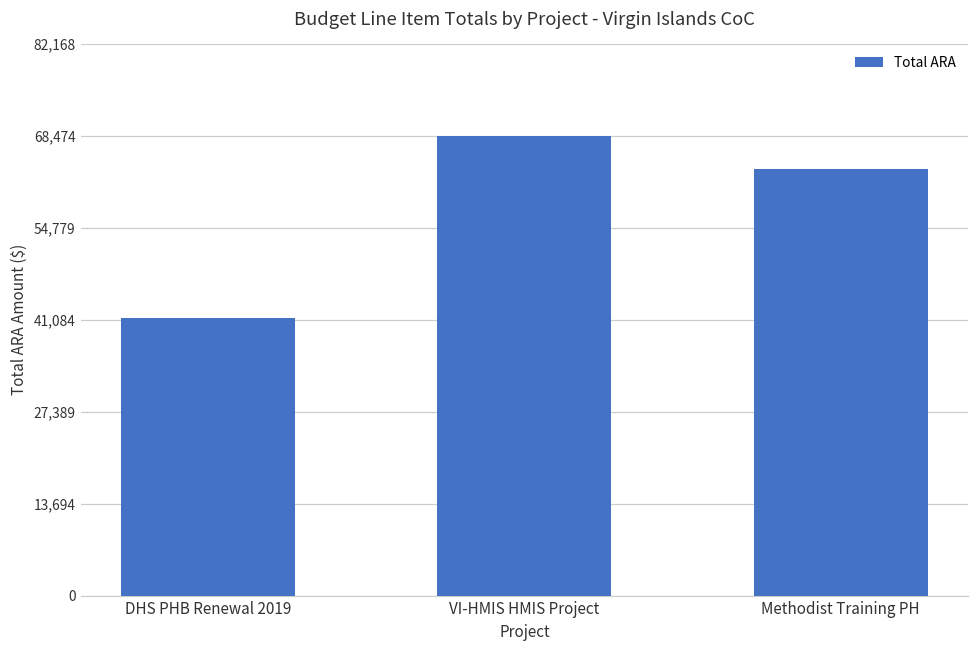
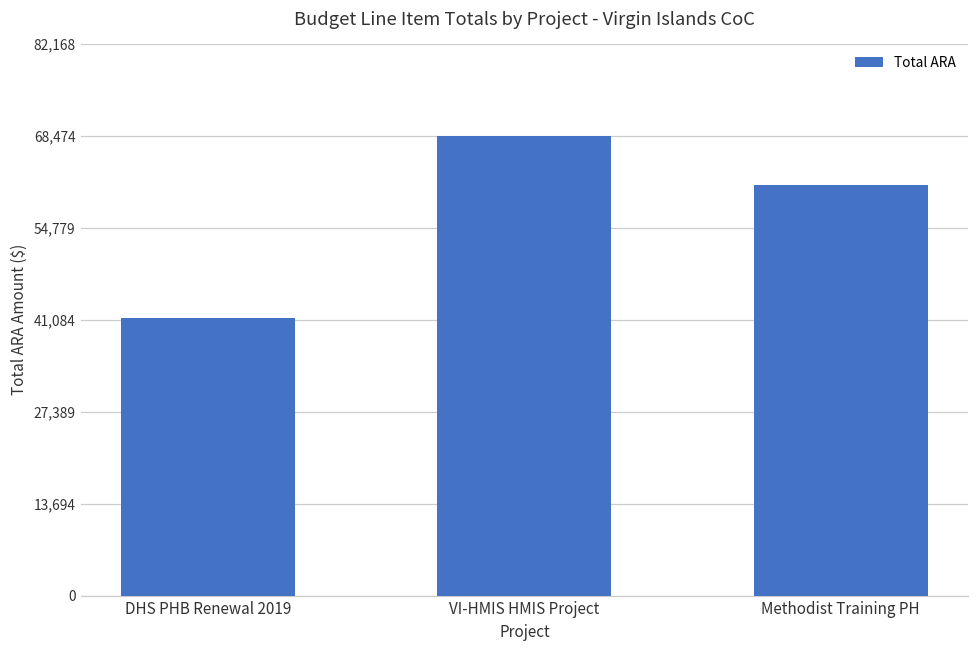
  {
    "DHS PHB Renewal 2019": "41,000",
    "VI-HMIS HMIS Project": "68,000",
-   "Methodist Training PH": "64,000"
+   "Methodist Training PH": "61,000"
  }
